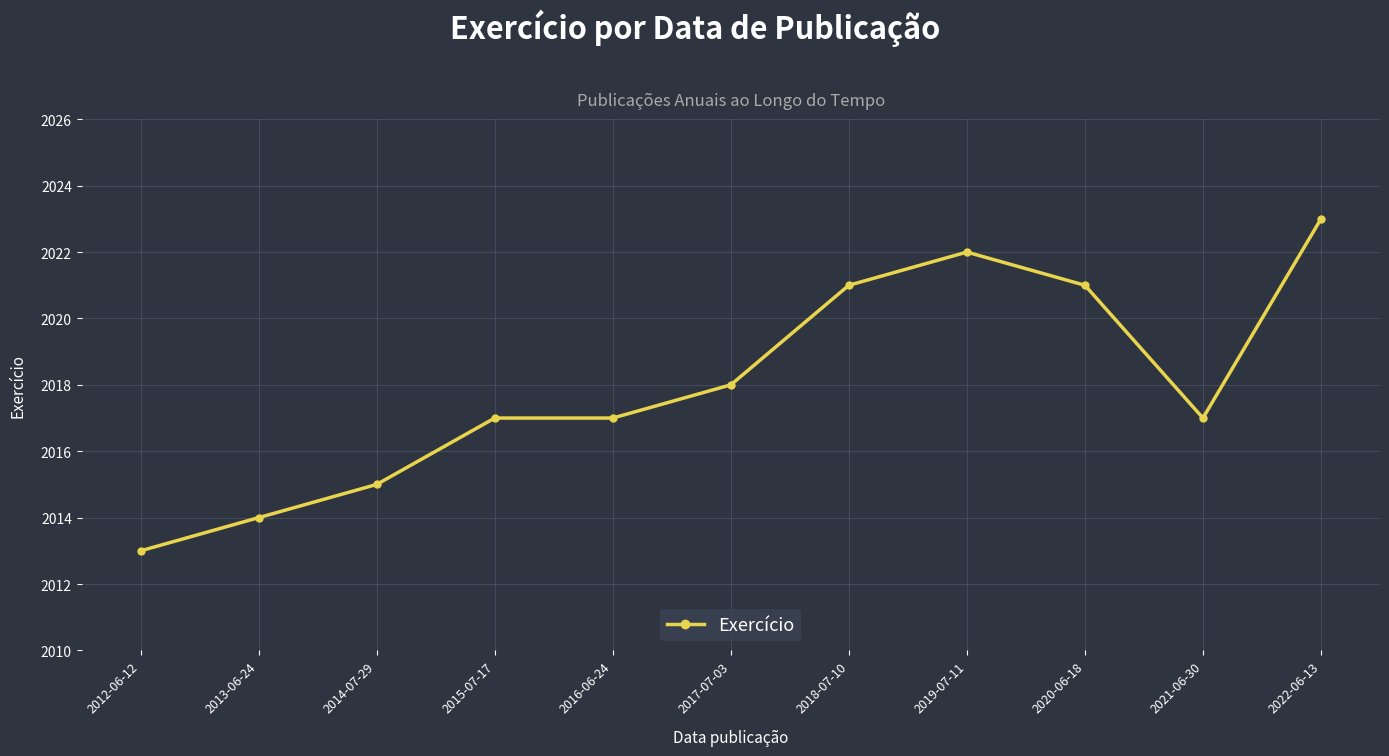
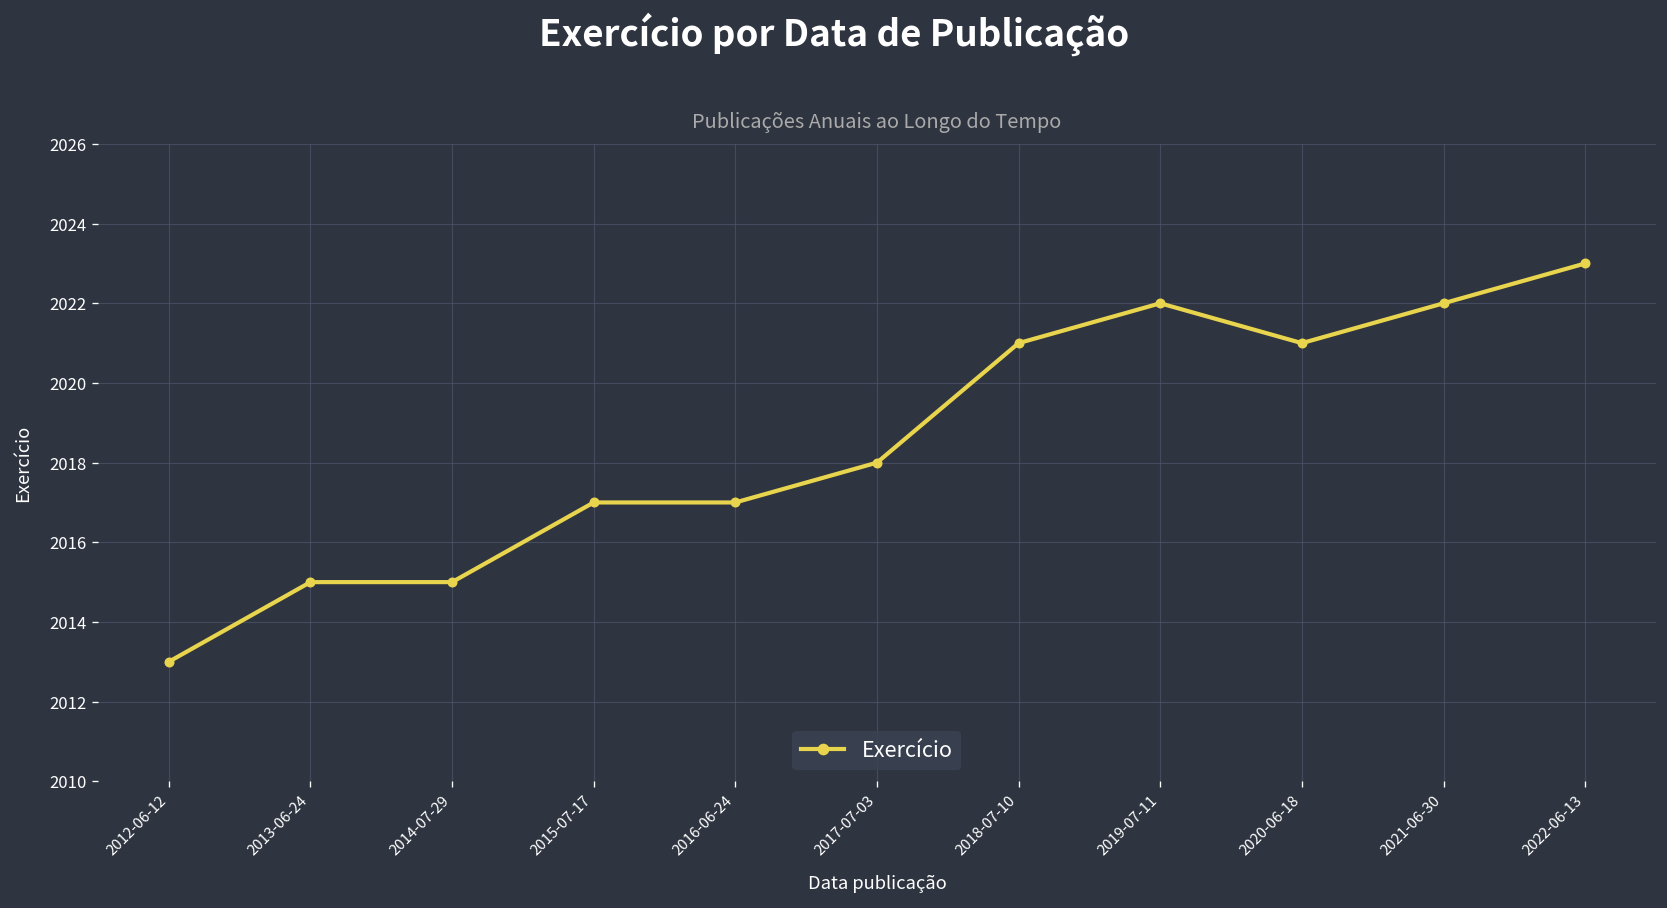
  {
    "2012-06-12": 2013,
-   "2013-06-24": 2014,
+   "2013-06-24": 2015,
    "2014-07-29": 2015,
    "2015-07-17": 2017,
    "2016-06-24": 2017,
    "2017-07-03": 2018,
    "2018-07-10": 2021,
    "2019-07-11": 2022,
    "2020-06-18": 2021,
-   "2021-06-30": 2017,
+   "2021-06-30": 2022,
    "2022-06-13": 2023
  }
